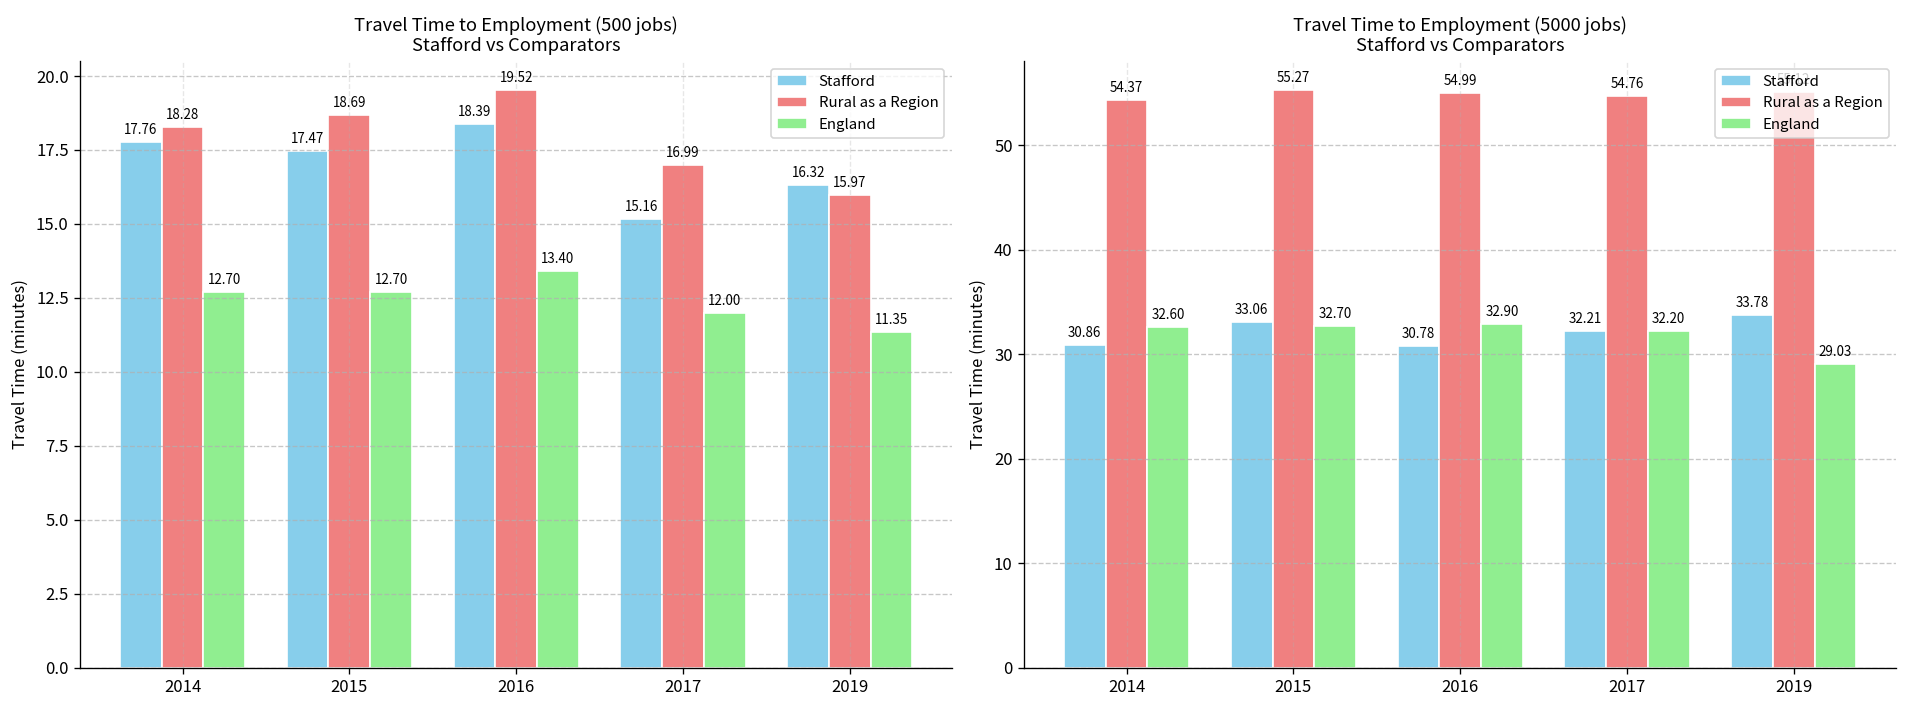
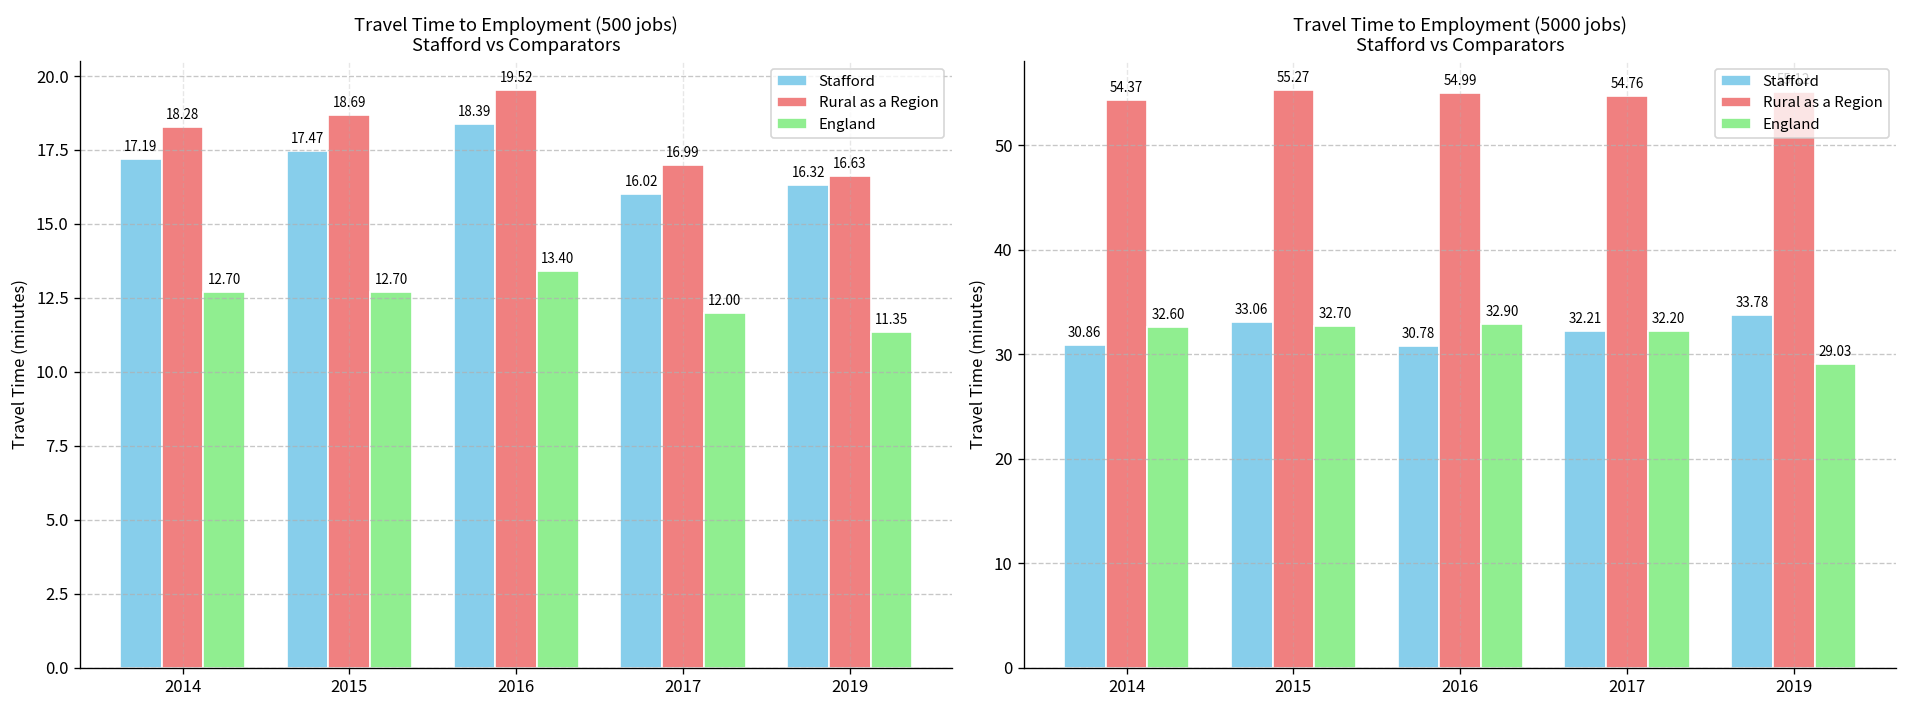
  {
    "Travel Time to Employment (500 jobs) Stafford vs Comparators": {
      "Stafford": {
-       "2014": 17.76,
+       "2014": 17.19,
        "2015": 17.47,
        "2016": 18.39,
-       "2017": 15.16,
+       "2017": 16.02,
        "2019": 16.32
      },
      "Rural as a Region": {
        "2014": 18.28,
        "2015": 18.69,
        "2016": 19.52,
        "2017": 16.99,
-       "2019": 15.97
+       "2019": 16.63
      },
      "England": {
        "2014": 12.70,
        "2015": 12.70,
        "2016": 13.40,
        "2017": 12.00,
        "2019": 11.35
      }
    },
    "Travel Time to Employment (5000 jobs) Stafford vs Comparators": {
      "Stafford": {
        "2014": 30.86,
        "2015": 33.06,
        "2016": 30.78,
        "2017": 32.21,
        "2019": 33.78
      },
      "Rural as a Region": {
        "2014": 54.37,
        "2015": 55.27,
        "2016": 54.99,
        "2017": 54.76
      },
      "England": {
        "2014": 32.60,
        "2015": 32.70,
        "2016": 32.90,
        "2017": 32.20,
        "2019": 29.03
      }
    }
  }
